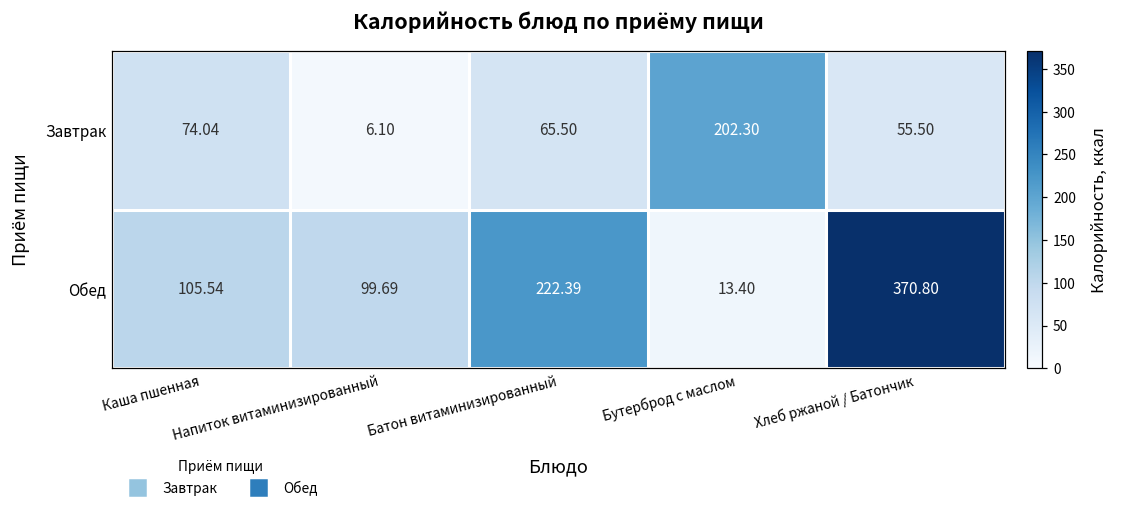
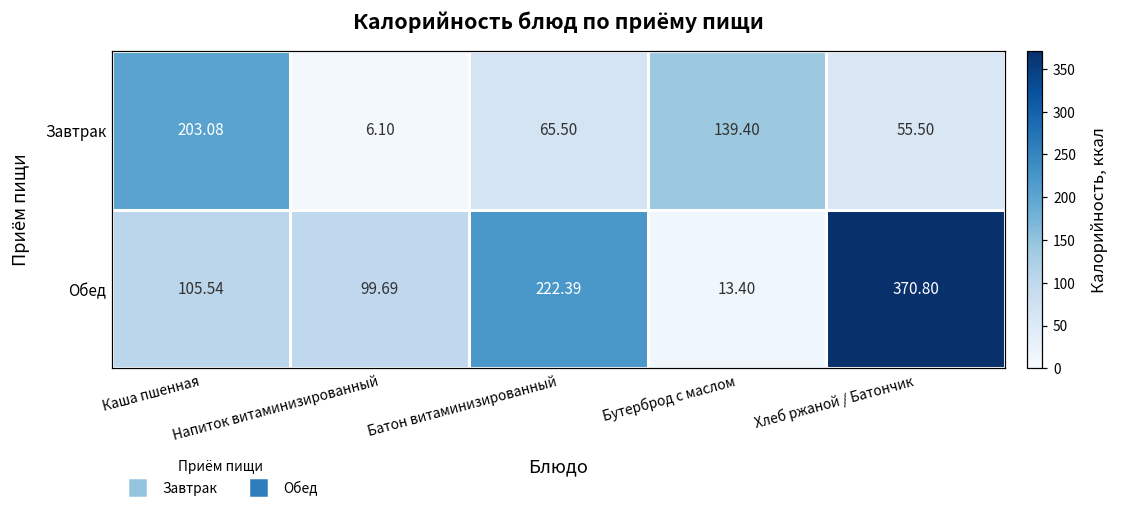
  {
    "Завтрак": {
-     "Каша пшенная": 74.04,
+     "Каша пшенная": 203.08,
      "Напиток витаминизированный": 6.10,
      "Батон витаминизированный": 65.50,
-     "Бутерброд с маслом": 202.30,
+     "Бутерброд с маслом": 139.40,
      "Хлеб ржаной / Батончик": 55.50
    },
    "Обед": {
      "Каша пшенная": 105.54,
      "Напиток витаминизированный": 99.69,
      "Батон витаминизированный": 222.39,
      "Бутерброд с маслом": 13.40,
      "Хлеб ржаной / Батончик": 370.80
    }
  }
